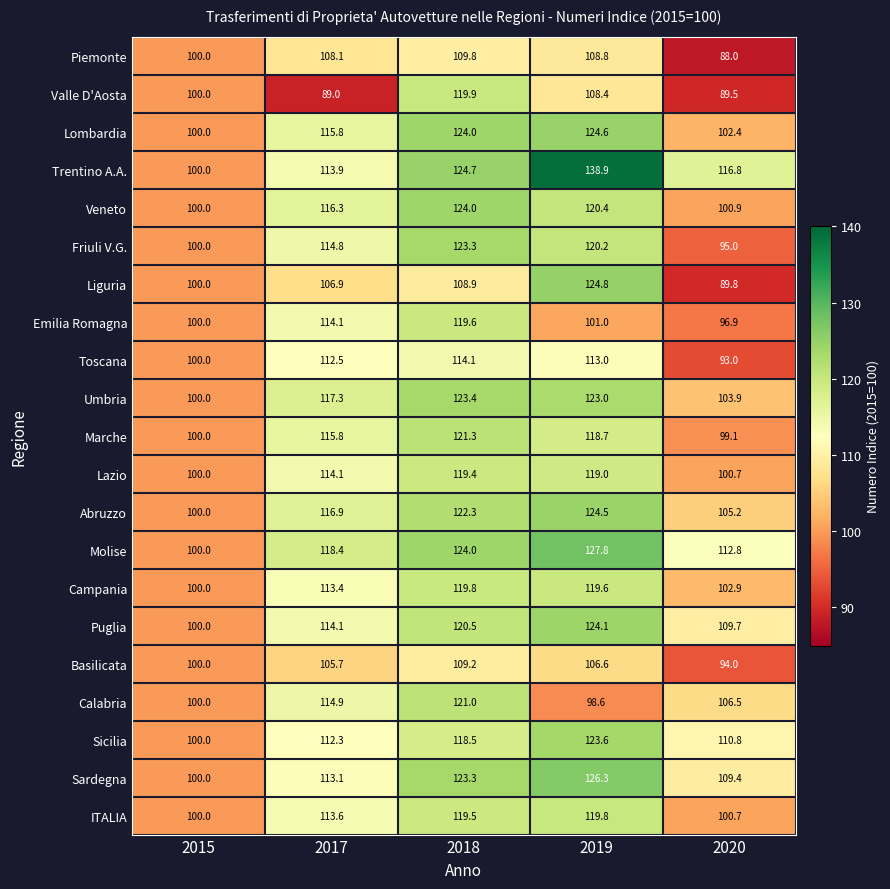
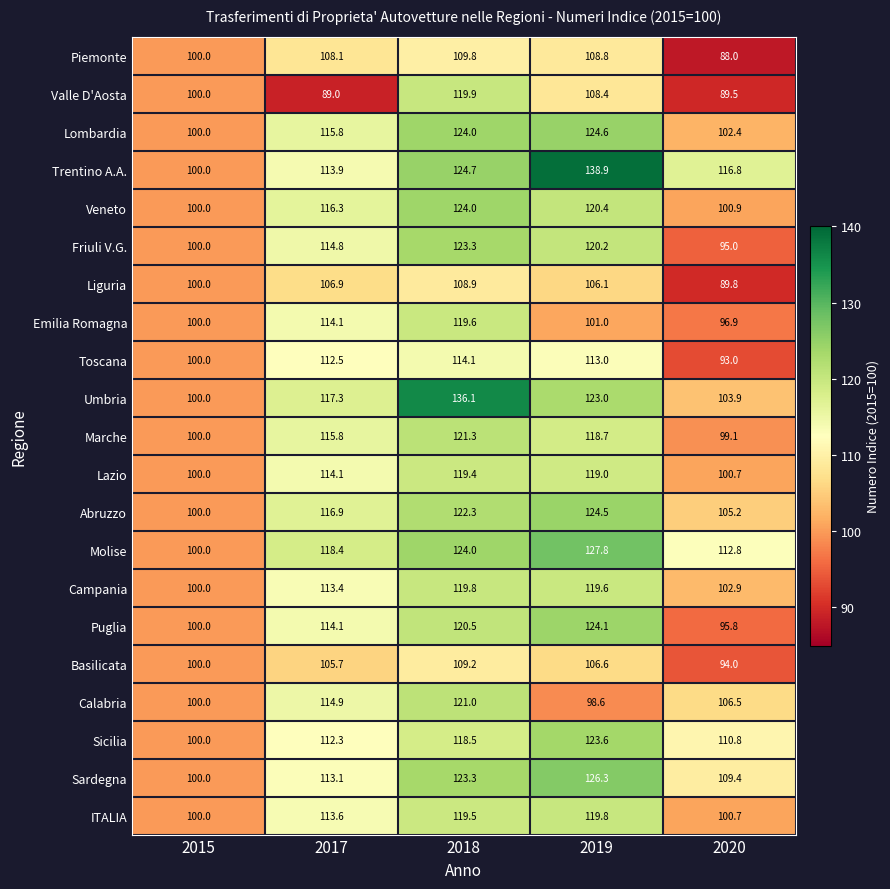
  {
    "Piemonte": {
      "2015": 100.0,
      "2017": 108.1,
      "2018": 109.8,
      "2019": 108.8,
      "2020": 88.0
    },
    "Valle D'Aosta": {
      "2015": 100.0,
      "2017": 89.0,
      "2018": 119.9,
      "2019": 108.4,
      "2020": 89.5
    },
    "Lombardia": {
      "2015": 100.0,
      "2017": 115.8,
      "2018": 124.0,
      "2019": 124.6,
      "2020": 102.4
    },
    "Trentino A.A.": {
      "2015": 100.0,
      "2017": 113.9,
      "2018": 124.7,
      "2019": 138.9,
      "2020": 116.8
    },
    "Veneto": {
      "2015": 100.0,
      "2017": 116.3,
      "2018": 124.0,
      "2019": 120.4,
      "2020": 100.9
    },
    "Friuli V.G.": {
      "2015": 100.0,
      "2017": 114.8,
      "2018": 123.3,
      "2019": 120.2,
      "2020": 95.0
    },
    "Liguria": {
      "2015": 100.0,
      "2017": 106.9,
      "2018": 108.9,
-     "2019": 124.8,
+     "2019": 106.1,
      "2020": 89.8
    },
    "Emilia Romagna": {
      "2015": 100.0,
      "2017": 114.1,
      "2018": 119.6,
      "2019": 101.0,
      "2020": 96.9
    },
    "Toscana": {
      "2015": 100.0,
      "2017": 112.5,
      "2018": 114.1,
      "2019": 113.0,
      "2020": 93.0
    },
    "Umbria": {
      "2015": 100.0,
      "2017": 117.3,
-     "2018": 123.4,
+     "2018": 136.1,
      "2019": 123.0,
      "2020": 103.9
    },
    "Marche": {
      "2015": 100.0,
      "2017": 115.8,
      "2018": 121.3,
      "2019": 118.7,
      "2020": 99.1
    },
    "Lazio": {
      "2015": 100.0,
      "2017": 114.1,
      "2018": 119.4,
      "2019": 119.0,
      "2020": 100.7
    },
    "Abruzzo": {
      "2015": 100.0,
      "2017": 116.9,
      "2018": 122.3,
      "2019": 124.5,
      "2020": 105.2
    },
    "Molise": {
      "2015": 100.0,
      "2017": 118.4,
      "2018": 124.0,
      "2019": 127.8,
      "2020": 112.8
    },
    "Campania": {
      "2015": 100.0,
      "2017": 113.4,
      "2018": 119.8,
      "2019": 119.6,
      "2020": 102.9
    },
    "Puglia": {
      "2015": 100.0,
      "2017": 114.1,
      "2018": 120.5,
      "2019": 124.1,
-     "2020": 109.7
+     "2020": 95.8
    },
    "Basilicata": {
      "2015": 100.0,
      "2017": 105.7,
      "2018": 109.2,
      "2019": 106.6,
      "2020": 94.0
    },
    "Calabria": {
      "2015": 100.0,
      "2017": 114.9,
      "2018": 121.0,
      "2019": 98.6,
      "2020": 106.5
    },
    "Sicilia": {
      "2015": 100.0,
      "2017": 112.3,
      "2018": 118.5,
      "2019": 123.6,
      "2020": 110.8
    },
    "Sardegna": {
      "2015": 100.0,
      "2017": 113.1,
      "2018": 123.3,
      "2019": 126.3,
      "2020": 109.4
    },
    "ITALIA": {
      "2015": 100.0,
      "2017": 113.6,
      "2018": 119.5,
      "2019": 119.8,
      "2020": 100.7
    }
  }
